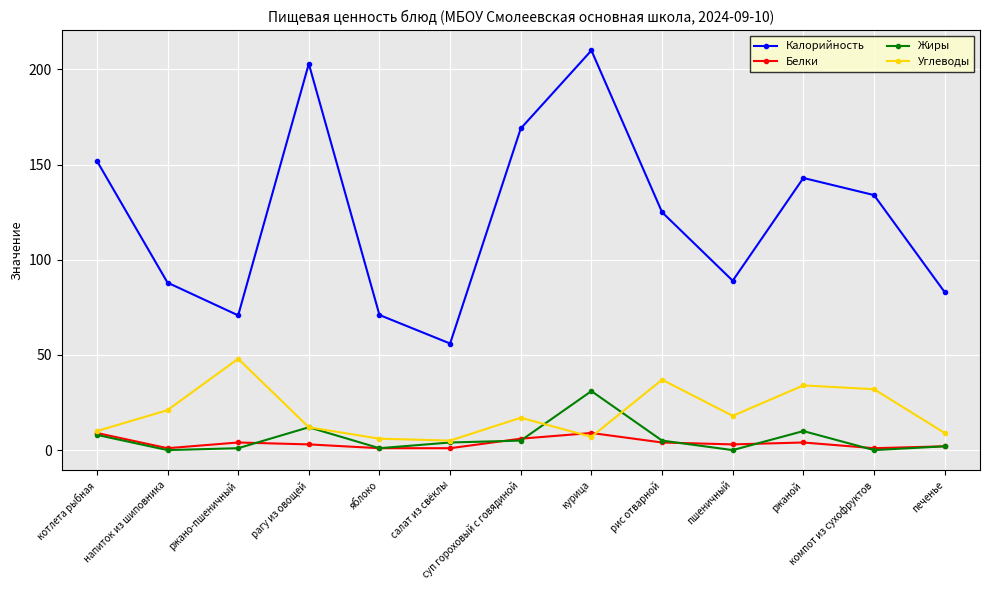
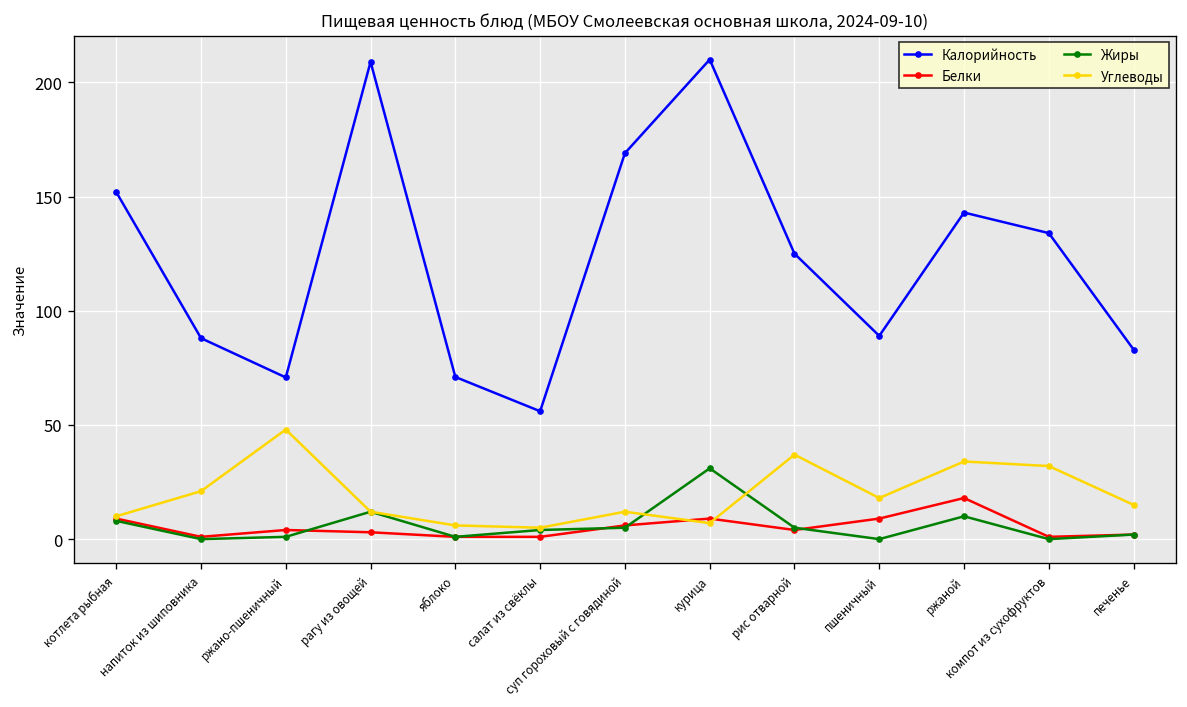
  {
    "Калорийность": {
      "котлета рыбная": 152,
      "напиток из шиповника": 88,
      "ржано-пшеничный": 71,
-     "рагу из овощей": 203,
+     "рагу из овощей": 209,
      "яблоко": 71,
      "салат из свёклы": 56,
      "суп гороховый с говядиной": 169,
      "курица": 210,
      "рис отварной": 125,
      "пшеничный": 89,
      "ржаной": 143,
      "компот из сухофруктов": 134,
      "печенье": 83
    },
    "Белки": {
      "ржано-пшеничный": 4,
      "рагу из овощей": 3,
      "салат из свёклы": 1,
      "курица": 9,
-     "пшеничный": 3,
-     "ржаной": 4
+     "пшеничный": 9,
+     "ржаной": 18
    },
    "Жиры": {
      "ржано-пшеничный": 1,
      "курица": 31,
      "пшеничный": 0,
      "ржаной": 10
    },
    "Углеводы": {
      "напиток из шиповника": 21,
      "ржано-пшеничный": 48,
      "яблоко": 6,
-     "суп гороховый с говядиной": 17,
+     "суп гороховый с говядиной": 12,
      "курица": 7,
      "рис отварной": 37,
      "пшеничный": 18,
      "ржаной": 34,
      "компот из сухофруктов": 32,
-     "печенье": 9
+     "печенье": 15
    }
  }
